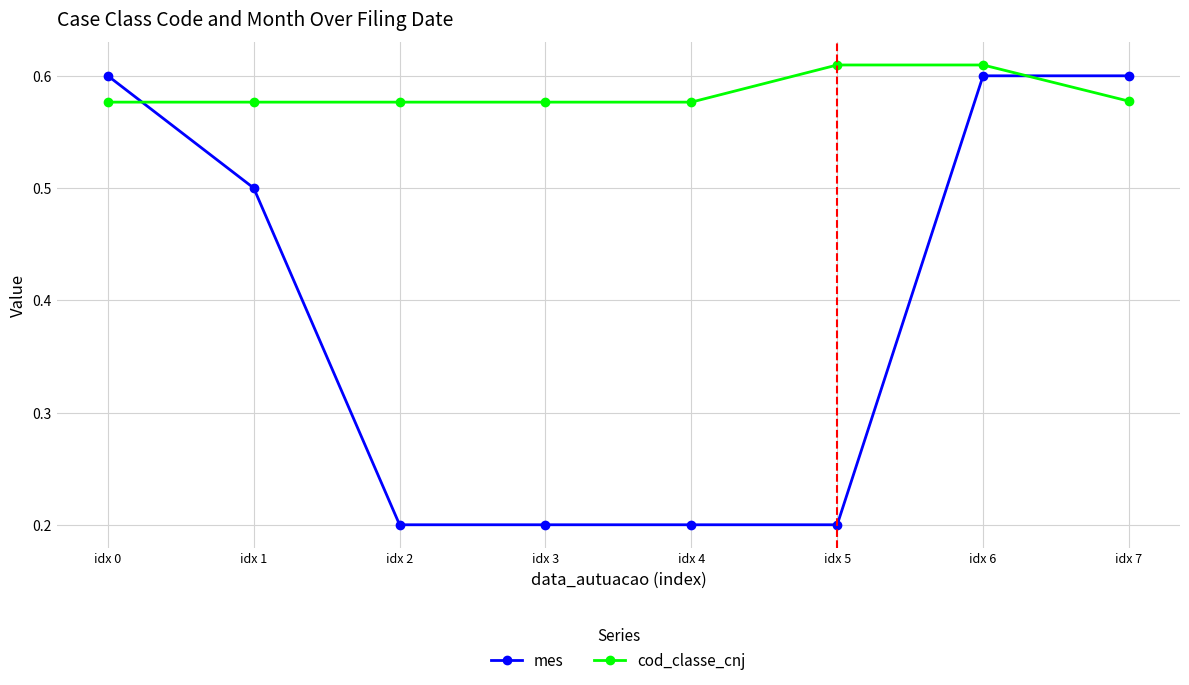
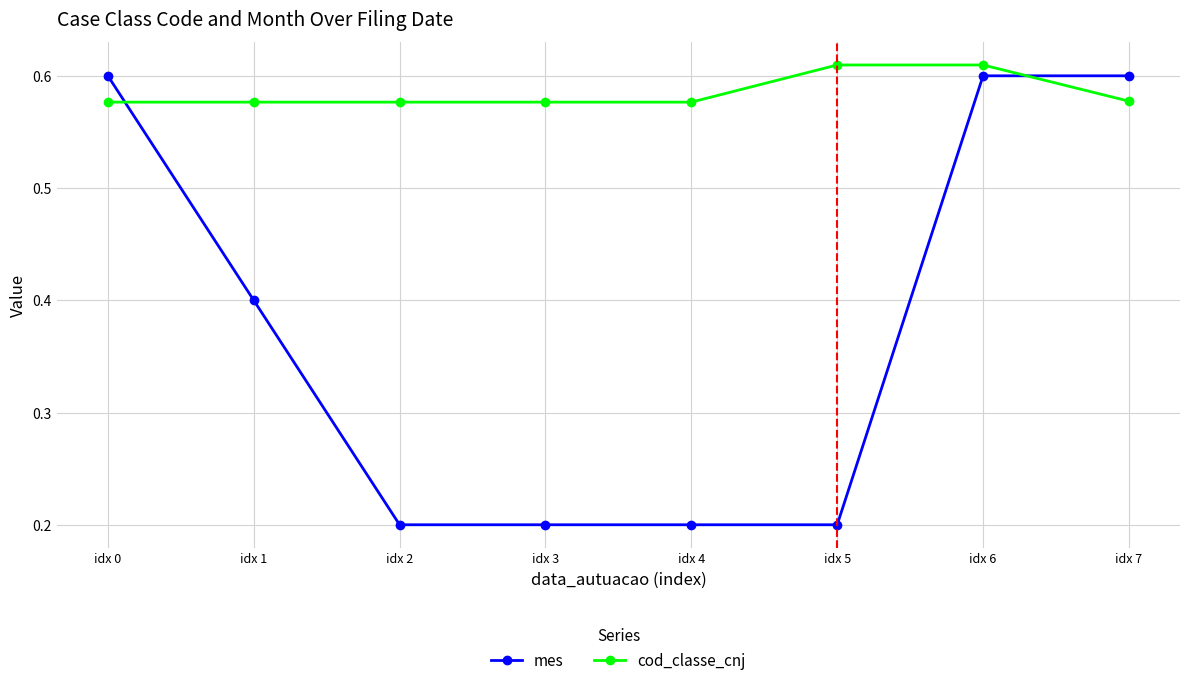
  {
    "mes": {
      "idx 0": 0.600,
-     "idx 1": 0.500,
+     "idx 1": 0.400,
      "idx 2": 0.200,
      "idx 3": 0.200,
      "idx 4": 0.200,
      "idx 5": 0.200,
      "idx 6": 0.600,
      "idx 7": 0.600
    },
    "cod_classe_cnj": {
      "idx 0": 0.577,
      "idx 1": 0.577,
      "idx 2": 0.577,
      "idx 3": 0.577,
      "idx 4": 0.577,
      "idx 5": 0.610,
      "idx 6": 0.610,
      "idx 7": 0.577
    }
  }
